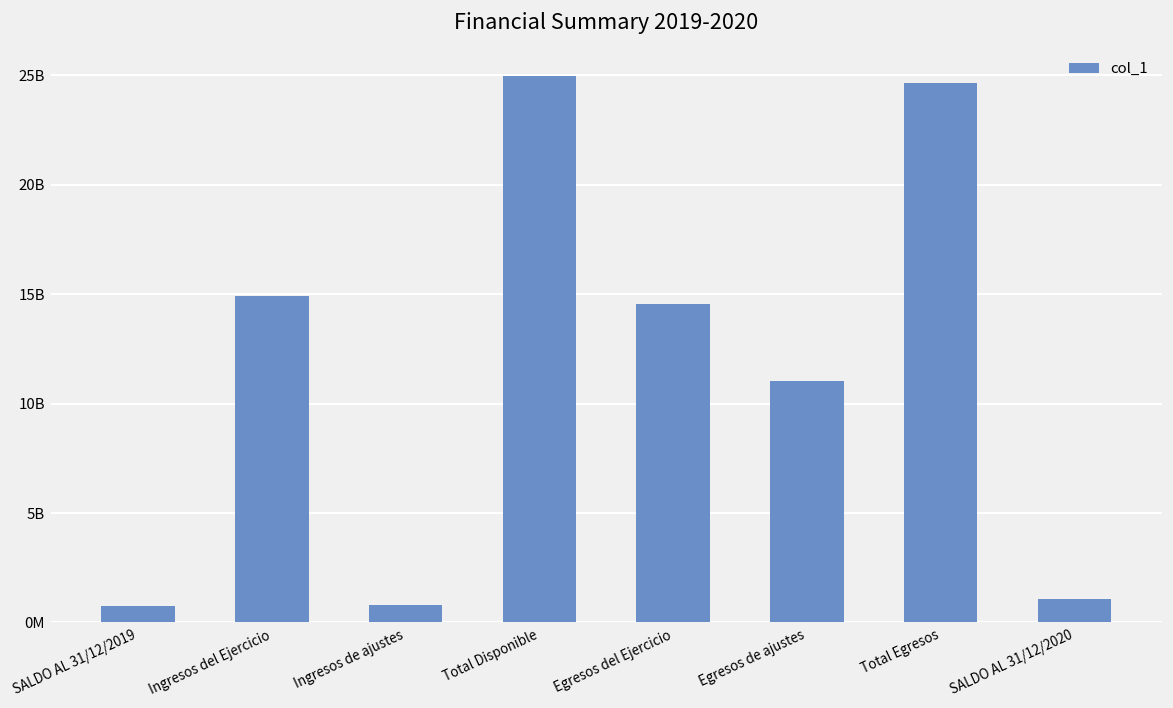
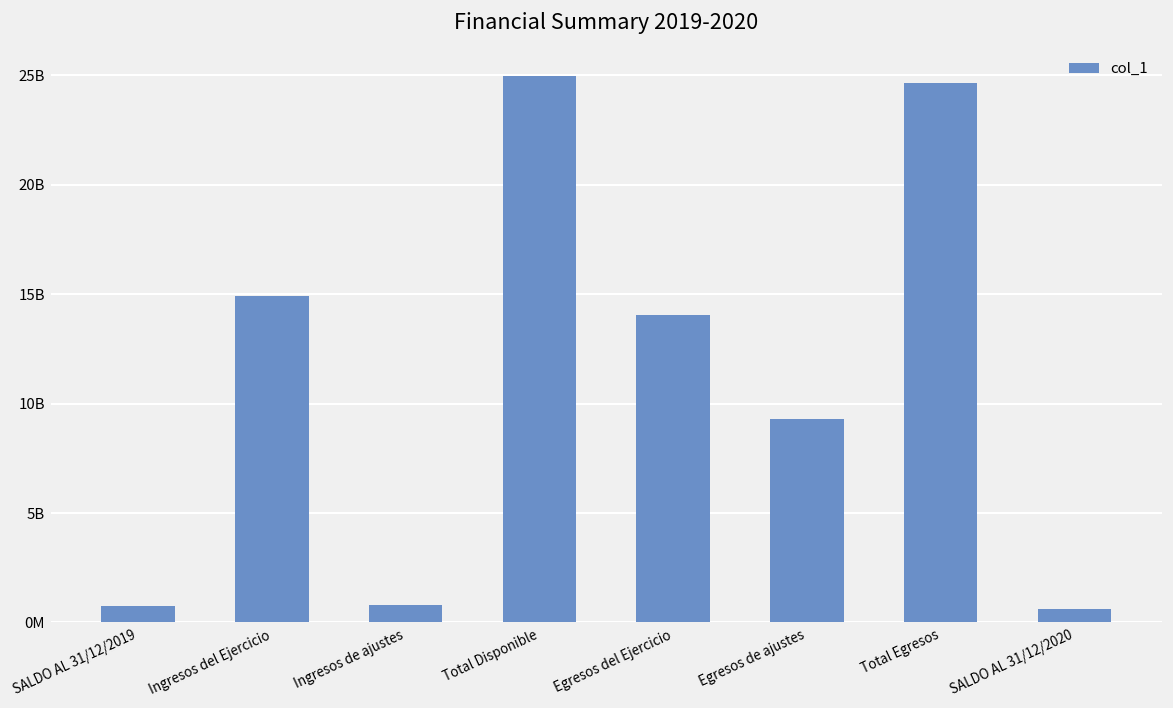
  {
    "SALDO AL 31/12/2019": 700000000,
    "Ingresos del Ejercicio": 14900000000,
    "Ingresos de ajustes": 800000000,
    "Total Disponible": 25000000000,
-   "Egresos del Ejercicio": 14600000000,
-   "Egresos de ajustes": 11000000000,
+   "Egresos del Ejercicio": 14000000000,
+   "Egresos de ajustes": 9300000000,
    "Total Egresos": 24700000000,
-   "SALDO AL 31/12/2020": 1100000000
+   "SALDO AL 31/12/2020": 600000000
  }
